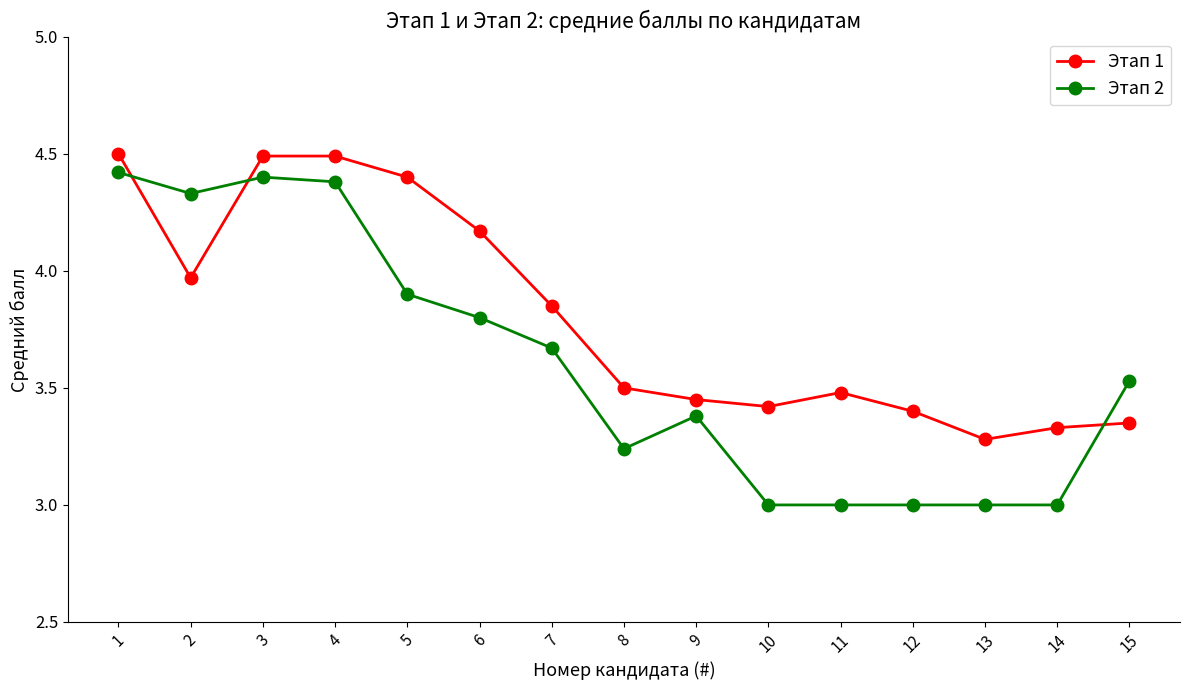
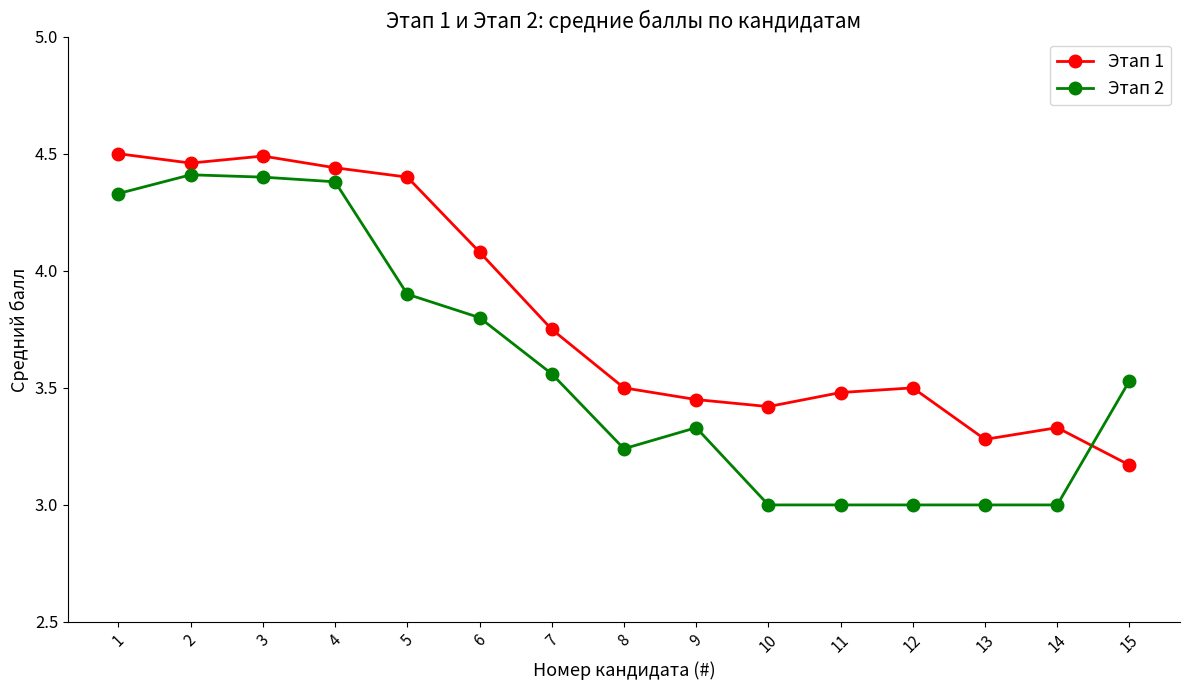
  {
    "Этап 1": {
      "1": 4.50,
-     "2": 3.97,
+     "2": 4.46,
      "3": 4.49,
-     "4": 4.49,
+     "4": 4.44,
      "5": 4.40,
-     "6": 4.17,
-     "7": 3.85,
+     "6": 4.08,
+     "7": 3.75,
      "8": 3.50,
      "9": 3.45,
      "10": 3.42,
      "11": 3.48,
-     "12": 3.4,
+     "12": 3.5,
      "13": 3.28,
      "14": 3.33,
-     "15": 3.35
+     "15": 3.17
    },
    "Этап 2": {
-     "1": 4.42,
-     "2": 4.33,
+     "1": 4.33,
+     "2": 4.41,
      "3": 4.40,
      "4": 4.38,
      "5": 3.90,
      "6": 3.80,
-     "7": 3.67,
+     "7": 3.56,
      "8": 3.24,
-     "9": 3.38,
+     "9": 3.33,
      "10": 3.00,
      "11": 3.00,
      "12": 3.00,
      "13": 3.00,
      "14": 3.00,
      "15": 3.53
    }
  }
